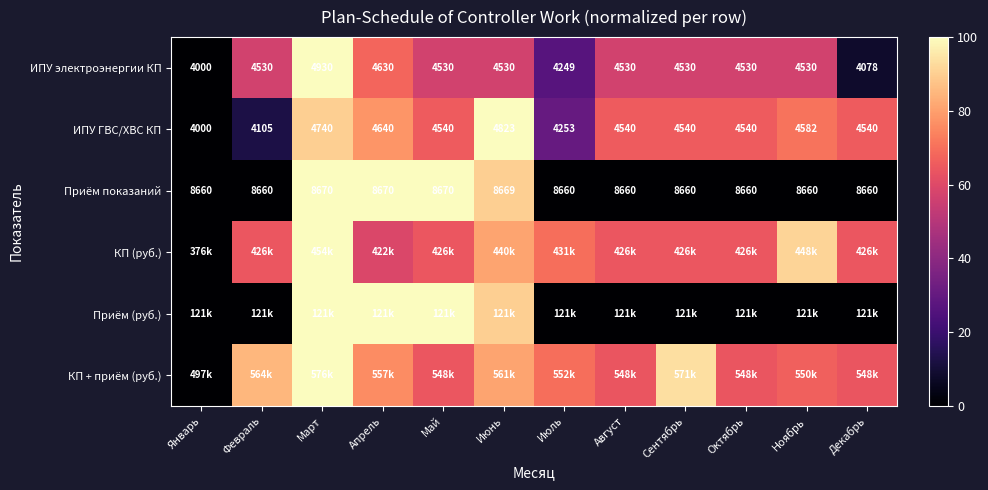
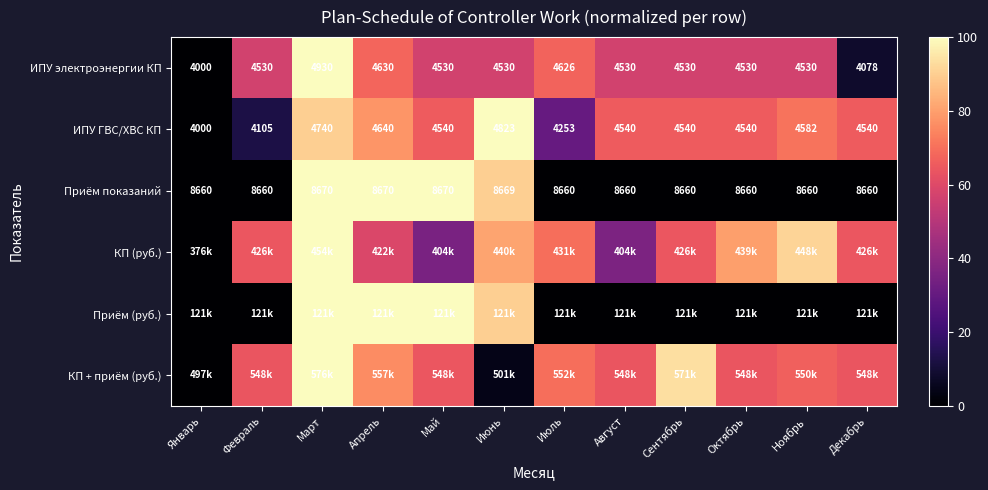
  {
    "ИПУ электроэнергии КП": {
      "Январь": "4000",
      "Февраль": "4530",
      "Март": "4930",
      "Апрель": "4630",
      "Май": "4530",
      "Июнь": "4530",
-     "Июль": "4249",
+     "Июль": "4626",
      "Август": "4530",
      "Сентябрь": "4530",
      "Октябрь": "4530",
      "Ноябрь": "4530",
      "Декабрь": "4078"
    },
    "ИПУ ГВС/ХВС КП": {
      "Январь": "4000",
      "Февраль": "4105",
      "Март": "4740",
      "Апрель": "4640",
      "Май": "4540",
      "Июнь": "4823",
      "Июль": "4253",
      "Август": "4540",
      "Сентябрь": "4540",
      "Октябрь": "4540",
      "Ноябрь": "4582",
      "Декабрь": "4540"
    },
    "Приём показаний": {
      "Январь": "8660",
      "Февраль": "8660",
      "Март": "8670",
      "Апрель": "8670",
      "Май": "8670",
      "Июнь": "8669",
      "Июль": "8660",
      "Август": "8660",
      "Сентябрь": "8660",
      "Октябрь": "8660",
      "Ноябрь": "8660",
      "Декабрь": "8660"
    },
    "КП (руб.)": {
      "Январь": "376k",
      "Февраль": "426k",
      "Март": "454k",
      "Апрель": "422k",
-     "Май": "426k",
+     "Май": "404k",
      "Июнь": "440k",
      "Июль": "431k",
-     "Август": "426k",
+     "Август": "404k",
      "Сентябрь": "426k",
-     "Октябрь": "426k",
+     "Октябрь": "439k",
      "Ноябрь": "448k",
      "Декабрь": "426k"
    },
    "Приём (руб.)": {
      "Январь": "121k",
      "Февраль": "121k",
      "Март": "121k",
      "Апрель": "121k",
      "Май": "121k",
      "Июнь": "121k",
      "Июль": "121k",
      "Август": "121k",
      "Сентябрь": "121k",
      "Октябрь": "121k",
      "Ноябрь": "121k",
      "Декабрь": "121k"
    },
    "КП + приём (руб.)": {
      "Январь": "497k",
-     "Февраль": "564k",
+     "Февраль": "548k",
      "Март": "576k",
      "Апрель": "557k",
      "Май": "548k",
-     "Июнь": "561k",
+     "Июнь": "501k",
      "Июль": "552k",
      "Август": "548k",
      "Сентябрь": "571k",
      "Октябрь": "548k",
      "Ноябрь": "550k",
      "Декабрь": "548k"
    }
  }
